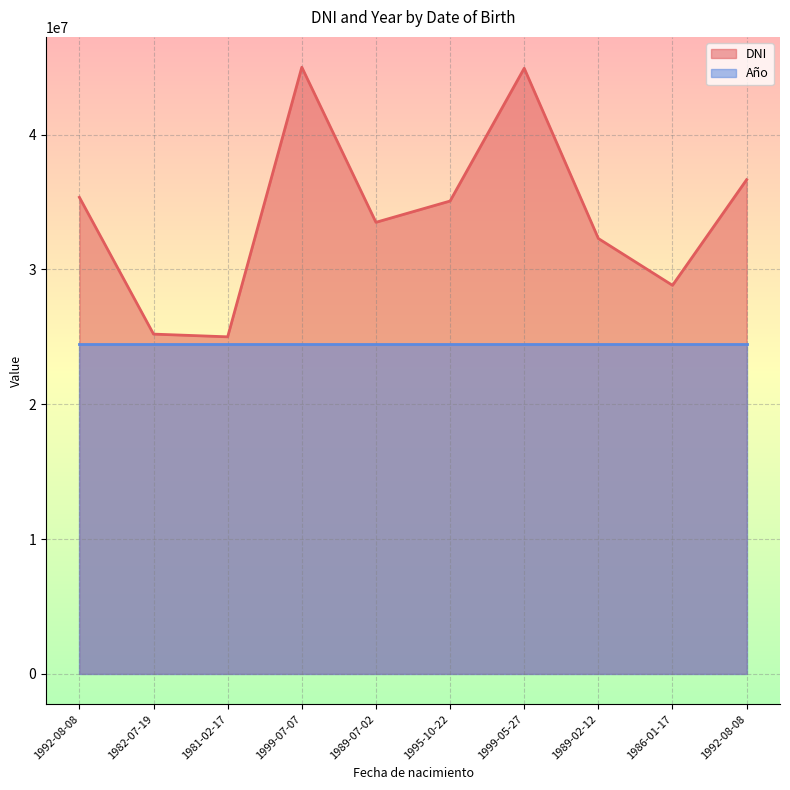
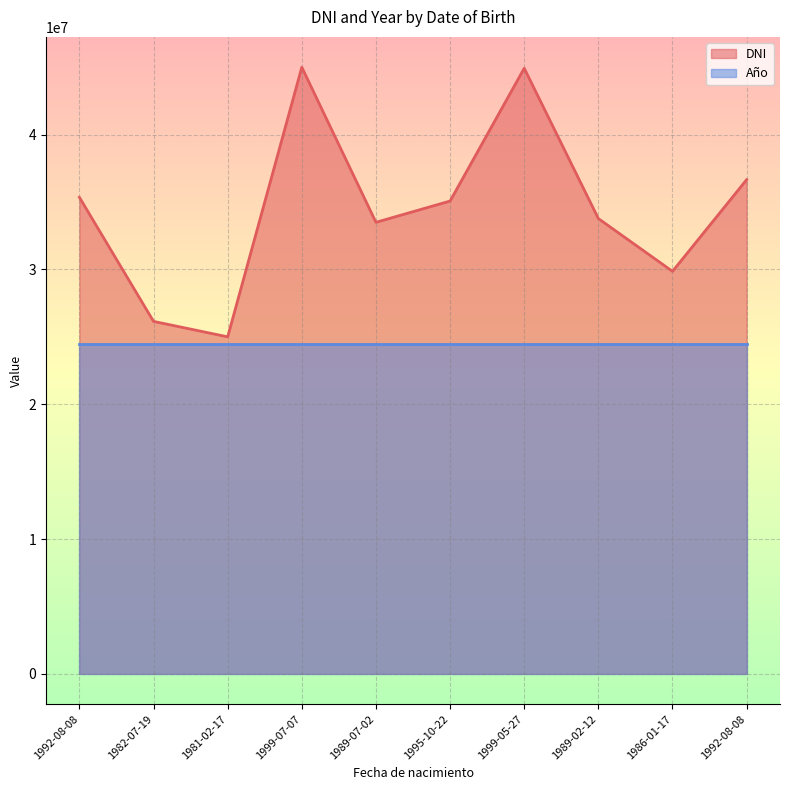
  {
    "DNI": {
-     "1982-07-19": 25200000,
+     "1982-07-19": 26100000,
      "1981-02-17": 25000000,
      "1999-07-07": 45000000,
      "1989-07-02": 33500000,
      "1995-10-22": 35100000,
      "1999-05-27": 44900000,
-     "1989-02-12": 32300000,
-     "1986-01-17": 28800000
+     "1989-02-12": 33800000,
+     "1986-01-17": 29900000
    },
    "Año": {
      "1982-07-19": 24500000,
      "1981-02-17": 24500000,
      "1999-07-07": 24500000,
      "1989-07-02": 24500000,
      "1995-10-22": 24500000,
      "1999-05-27": 24500000,
      "1989-02-12": 24500000,
      "1986-01-17": 24500000
    }
  }
